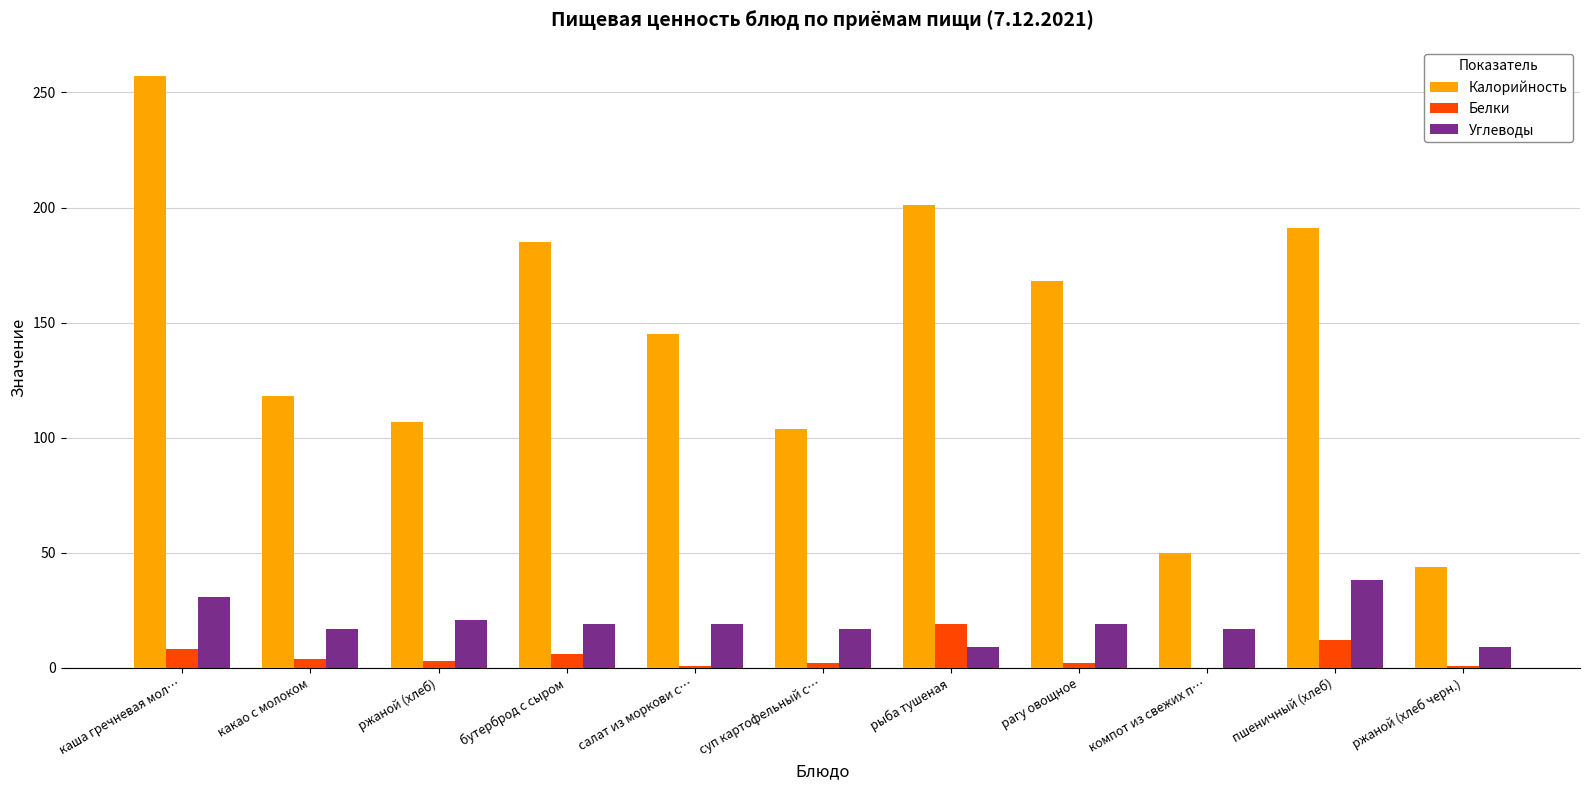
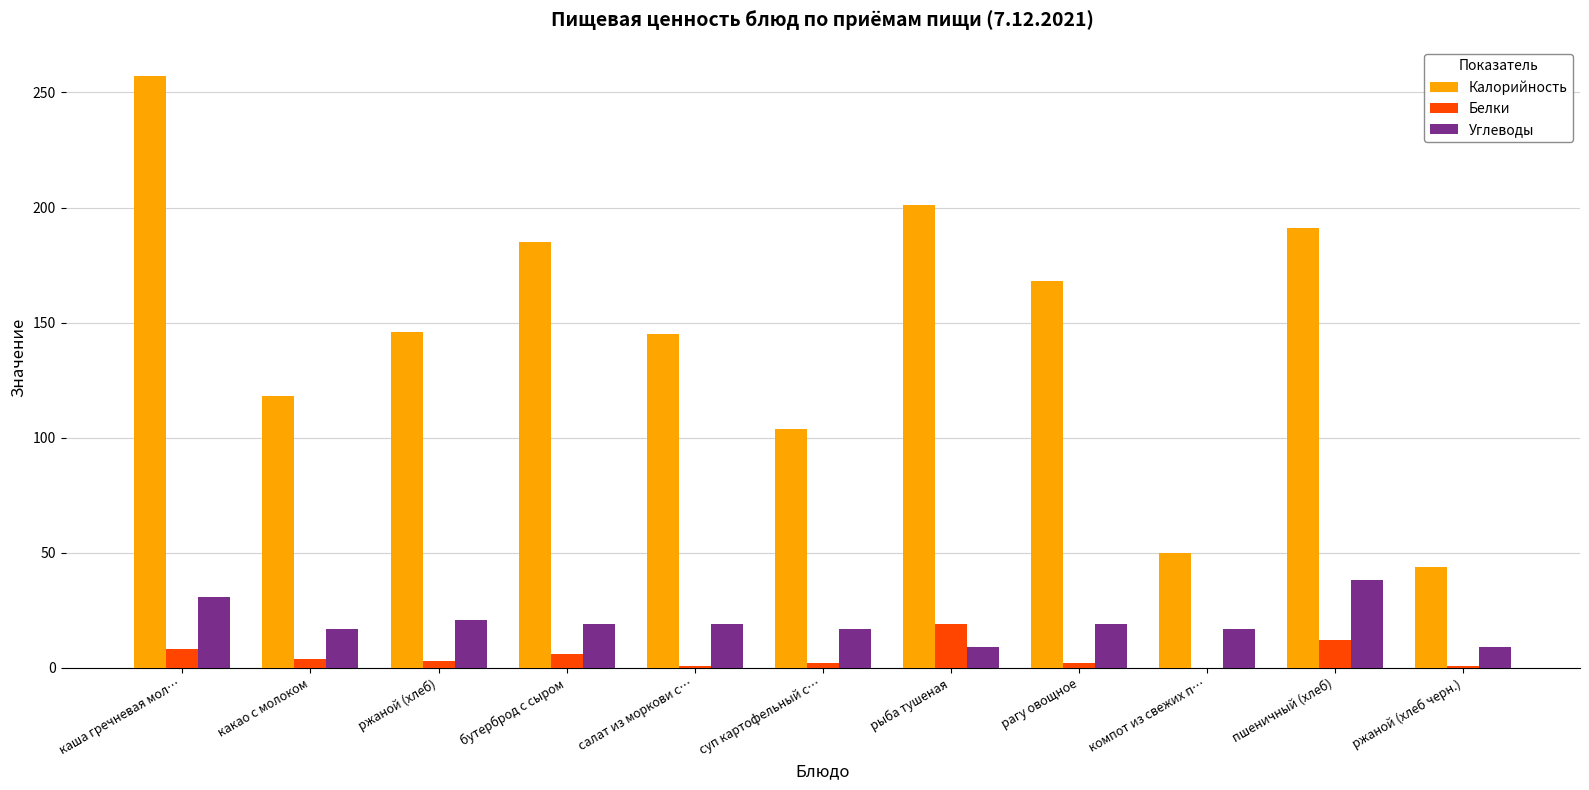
  {
    "Калорийность": {
      "каша гречневая мол…": 257,
      "какао с молоком": 118,
-     "ржаной (хлеб)": 107,
+     "ржаной (хлеб)": 146,
      "бутерброд с сыром": 185,
      "салат из моркови с…": 145,
      "суп картофельный с…": 104,
      "рыба тушеная": 201,
      "рагу овощное": 168,
      "компот из свежих п…": 50,
      "пшеничный (хлеб)": 191,
      "ржаной (хлеб черн.)": 44
    },
    "Белки": {
      "каша гречневая мол…": 8,
      "какао с молоком": 4,
      "ржаной (хлеб)": 3,
      "бутерброд с сыром": 6,
      "суп картофельный с…": 2,
      "рыба тушеная": 19,
      "рагу овощное": 2,
      "компот из свежих п…": 0,
      "пшеничный (хлеб)": 12
    },
    "Углеводы": {
      "каша гречневая мол…": 31,
      "какао с молоком": 17,
      "ржаной (хлеб)": 21,
      "бутерброд с сыром": 19,
      "салат из моркови с…": 19,
      "суп картофельный с…": 17,
      "рыба тушеная": 9,
      "рагу овощное": 19,
      "компот из свежих п…": 17,
      "пшеничный (хлеб)": 38,
      "ржаной (хлеб черн.)": 9
    }
  }
